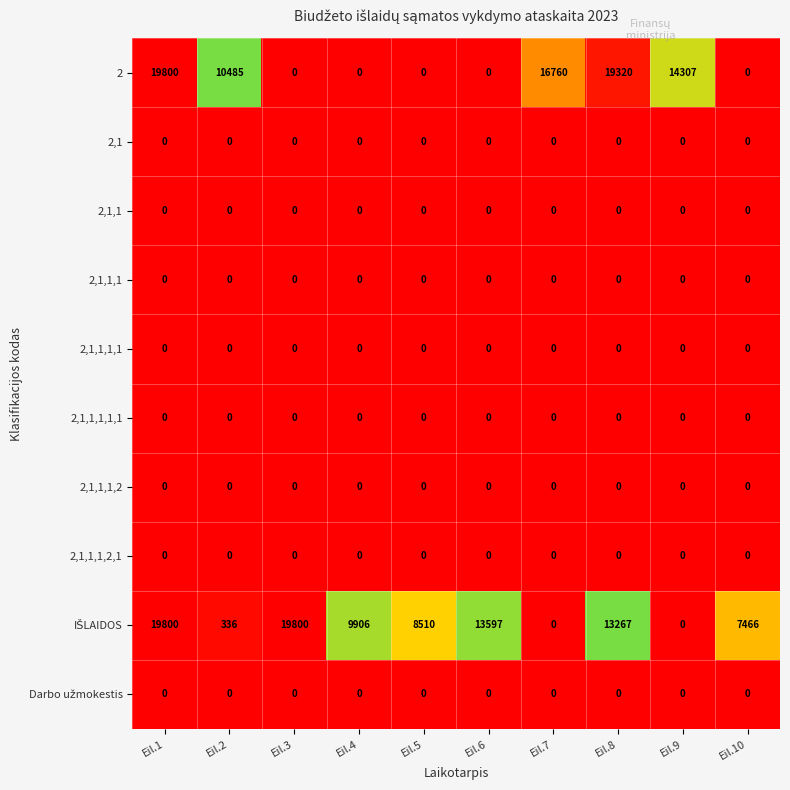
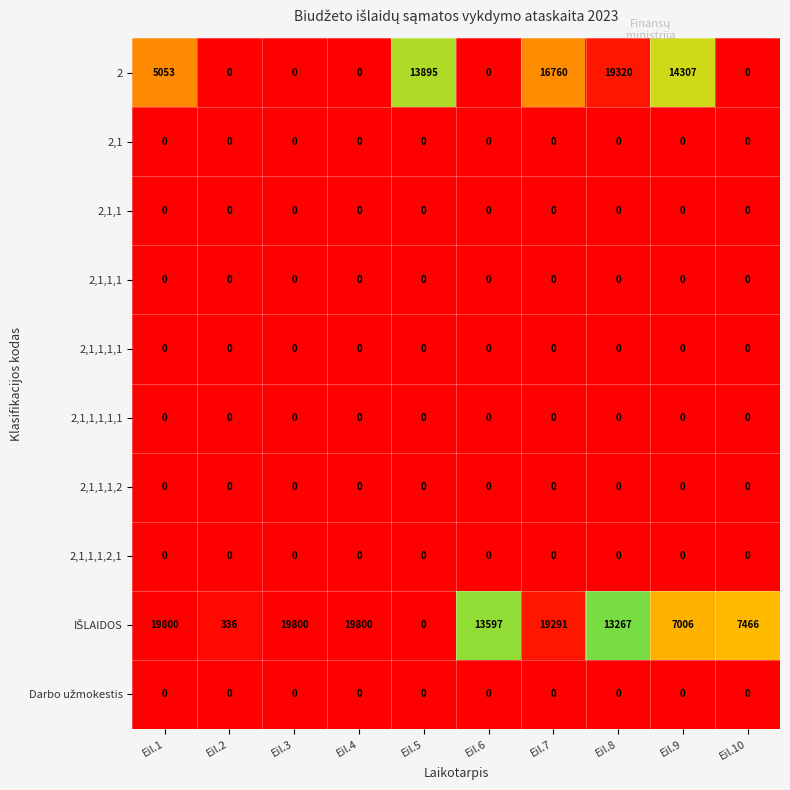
  {
    "2": {
-     "Eil.1": 19800,
-     "Eil.2": 10485,
+     "Eil.1": 5053,
+     "Eil.2": 0,
      "Eil.3": 0,
      "Eil.4": 0,
-     "Eil.5": 0,
+     "Eil.5": 13895,
      "Eil.6": 0,
      "Eil.7": 16760,
      "Eil.8": 19320,
      "Eil.9": 14307,
      "Eil.10": 0
    },
    "2,1": {
      "Eil.1": 0,
      "Eil.2": 0,
      "Eil.3": 0,
      "Eil.4": 0,
      "Eil.5": 0,
      "Eil.6": 0,
      "Eil.7": 0,
      "Eil.8": 0,
      "Eil.9": 0,
      "Eil.10": 0
    },
    "2,1,1": {
      "Eil.1": 0,
      "Eil.2": 0,
      "Eil.3": 0,
      "Eil.4": 0,
      "Eil.5": 0,
      "Eil.6": 0,
      "Eil.7": 0,
      "Eil.8": 0,
      "Eil.9": 0,
      "Eil.10": 0
    },
    "2,1,1,1": {
      "Eil.1": 0,
      "Eil.2": 0,
      "Eil.3": 0,
      "Eil.4": 0,
      "Eil.5": 0,
      "Eil.6": 0,
      "Eil.7": 0,
      "Eil.8": 0,
      "Eil.9": 0,
      "Eil.10": 0
    },
    "2,1,1,1,1": {
      "Eil.1": 0,
      "Eil.2": 0,
      "Eil.3": 0,
      "Eil.4": 0,
      "Eil.5": 0,
      "Eil.6": 0,
      "Eil.7": 0,
      "Eil.8": 0,
      "Eil.9": 0,
      "Eil.10": 0
    },
    "2,1,1,1,1,1": {
      "Eil.1": 0,
      "Eil.2": 0,
      "Eil.3": 0,
      "Eil.4": 0,
      "Eil.5": 0,
      "Eil.6": 0,
      "Eil.7": 0,
      "Eil.8": 0,
      "Eil.9": 0,
      "Eil.10": 0
    },
    "2,1,1,1,2": {
      "Eil.1": 0,
      "Eil.2": 0,
      "Eil.3": 0,
      "Eil.4": 0,
      "Eil.5": 0,
      "Eil.6": 0,
      "Eil.7": 0,
      "Eil.8": 0,
      "Eil.9": 0,
      "Eil.10": 0
    },
    "2,1,1,1,2,1": {
      "Eil.1": 0,
      "Eil.2": 0,
      "Eil.3": 0,
      "Eil.4": 0,
      "Eil.5": 0,
      "Eil.6": 0,
      "Eil.7": 0,
      "Eil.8": 0,
      "Eil.9": 0,
      "Eil.10": 0
    },
    "IŠLAIDOS": {
      "Eil.1": 19800,
      "Eil.2": 336,
      "Eil.3": 19800,
-     "Eil.4": 9906,
-     "Eil.5": 8510,
+     "Eil.4": 19800,
+     "Eil.5": 0,
      "Eil.6": 13597,
-     "Eil.7": 0,
+     "Eil.7": 19291,
      "Eil.8": 13267,
-     "Eil.9": 0,
+     "Eil.9": 7006,
      "Eil.10": 7466
    },
    "Darbo užmokestis": {
      "Eil.1": 0,
      "Eil.2": 0,
      "Eil.3": 0,
      "Eil.4": 0,
      "Eil.5": 0,
      "Eil.6": 0,
      "Eil.7": 0,
      "Eil.8": 0,
      "Eil.9": 0,
      "Eil.10": 0
    }
  }
